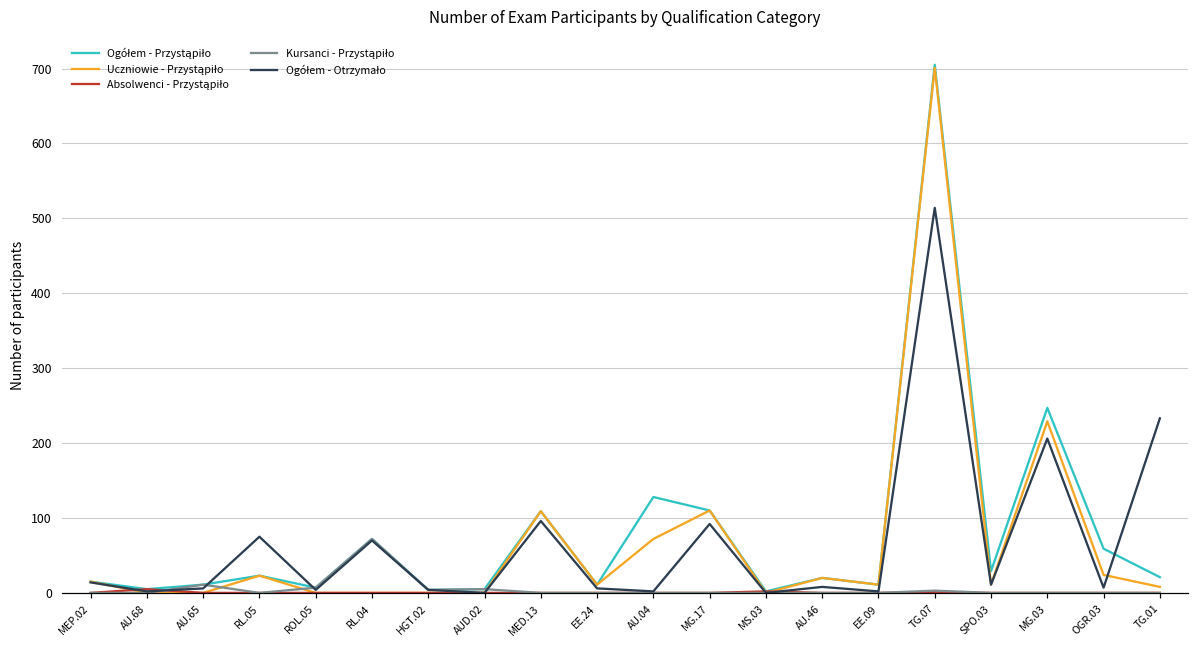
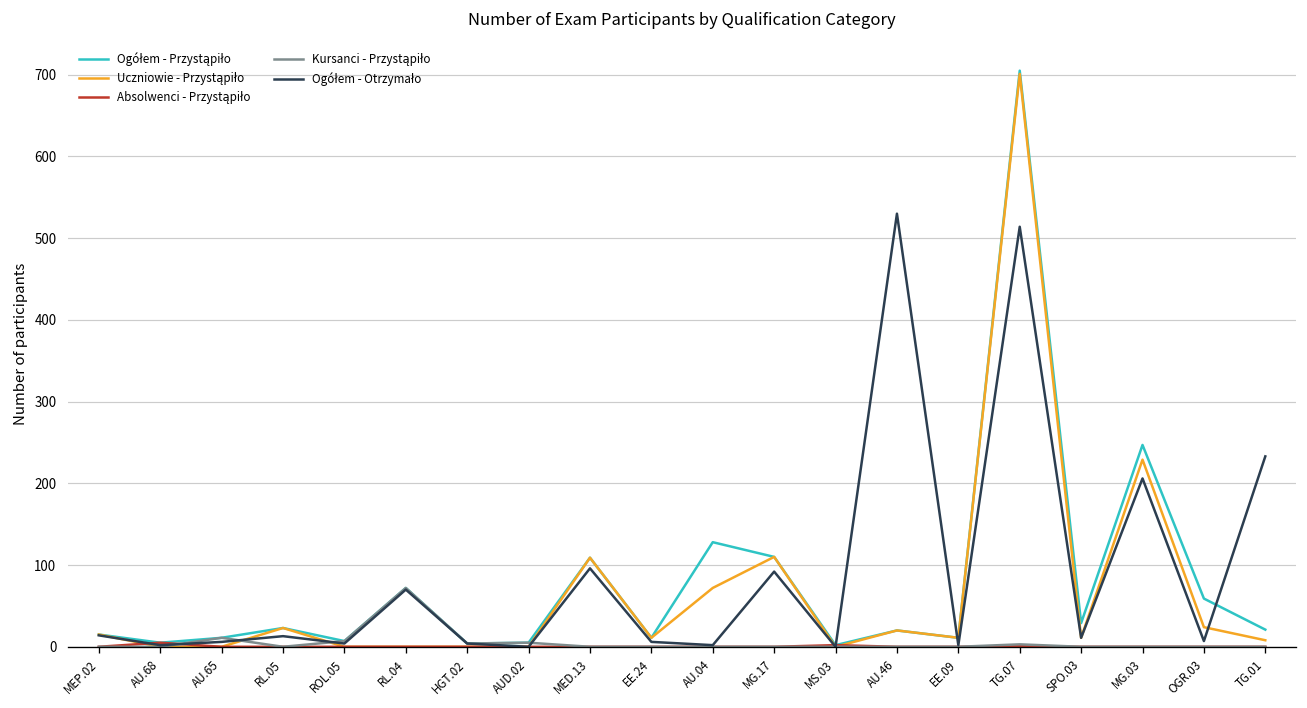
  {
    "Ogółem - Przystąpiło": {
      "AU.04": 130,
      "TG.07": 710,
      "SPO.03": 30,
      "MG.03": 250,
      "OGR.03": 60,
      "TG.01": 20
    },
    "Uczniowie - Przystąpiło": {
      "AU.04": 70,
      "TG.07": 700,
      "MG.03": 230,
      "OGR.03": 20,
      "TG.01": 10
    },
    "Ogółem - Otrzymało": {
      "AU.65": 10,
-     "RL.05": 80,
+     "RL.05": 10,
      "MED.13": 100,
      "EE.24": 10,
      "MG.17": 90,
-     "AU.46": 10,
+     "AU.46": 530,
      "TG.07": 510,
      "MG.03": 210,
      "OGR.03": 10,
      "TG.01": 230
    }
  }
